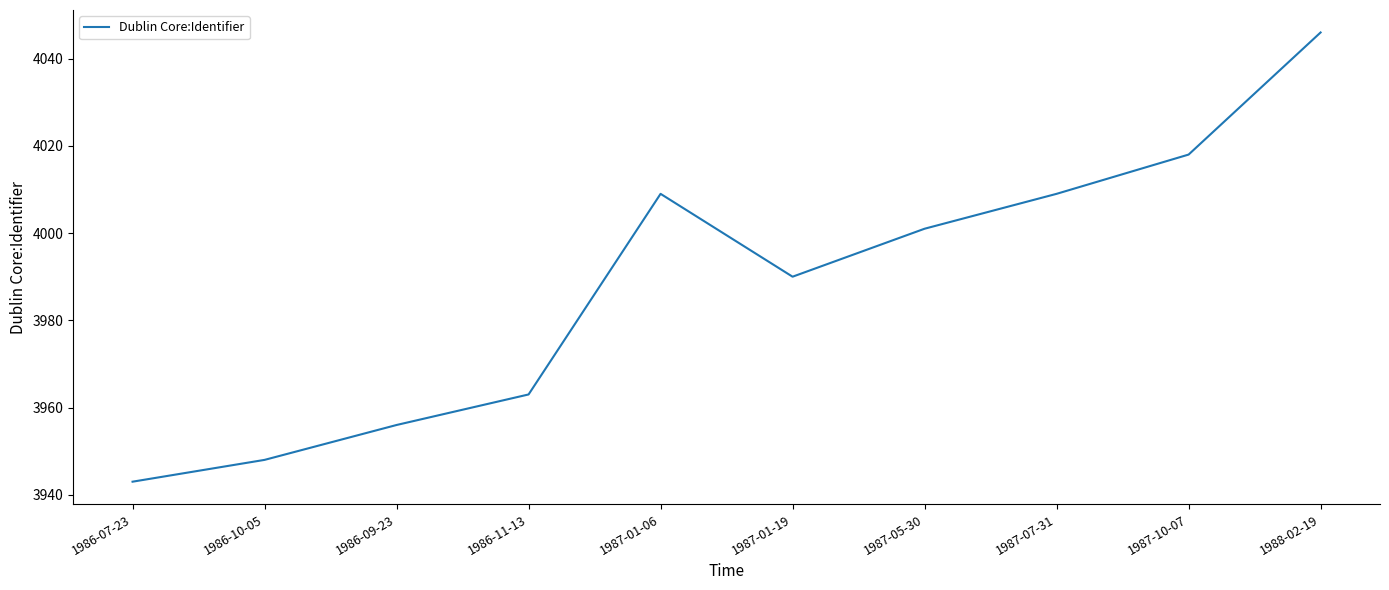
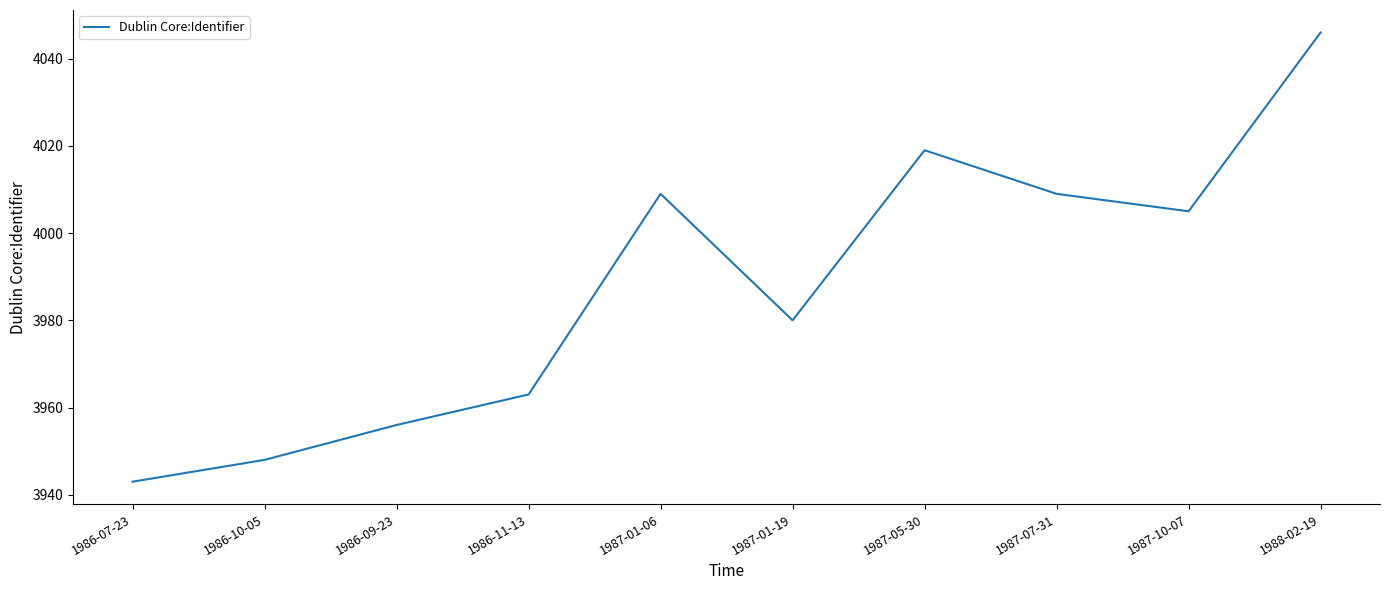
  {
    "1986-07-23": 3943,
    "1986-10-05": 3948,
    "1986-09-23": 3956,
    "1986-11-13": 3963,
    "1987-01-06": 4009,
-   "1987-01-19": 3990,
-   "1987-05-30": 4001,
+   "1987-01-19": 3980,
+   "1987-05-30": 4019,
    "1987-07-31": 4009,
-   "1987-10-07": 4018,
+   "1987-10-07": 4005,
    "1988-02-19": 4046
  }
